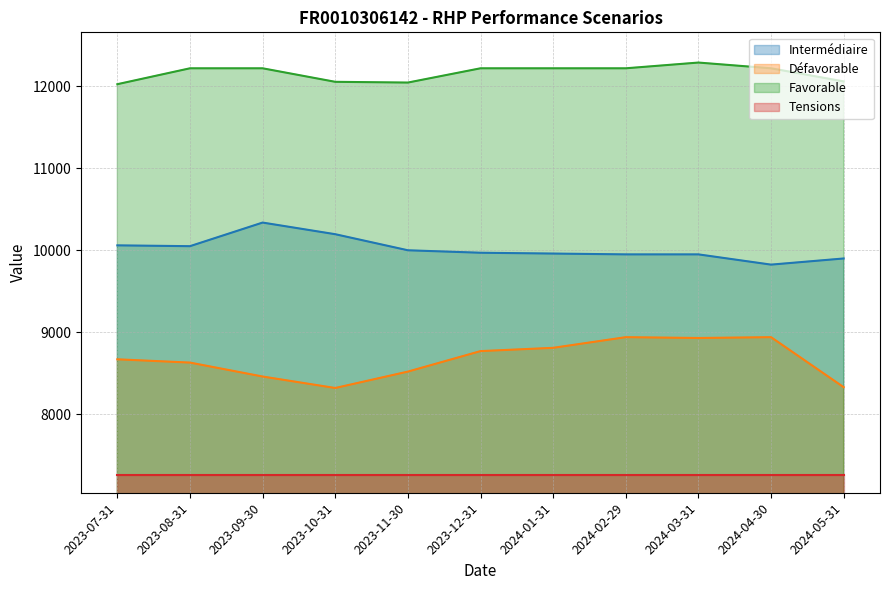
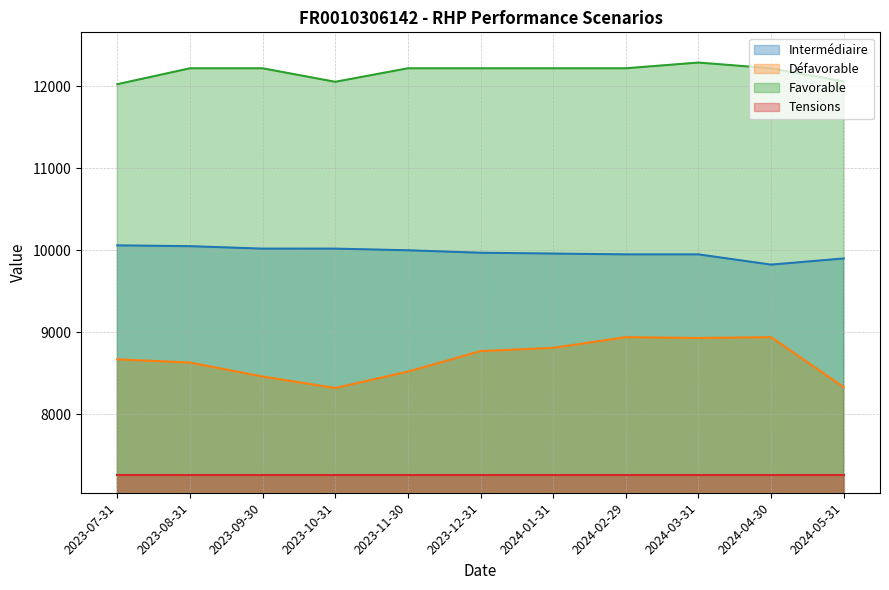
  {
    "Intermédiaire": {
      "2023-07-31": 10100,
      "2023-08-31": 10100,
-     "2023-09-30": 10300,
-     "2023-10-31": 10200,
+     "2023-09-30": 10000,
+     "2023-10-31": 10000,
      "2023-11-30": 10000,
      "2023-12-31": 10000,
      "2024-01-31": 10000,
      "2024-02-29": 10000,
      "2024-03-31": 10000,
      "2024-04-30": 9800,
      "2024-05-31": 9900
    },
    "Favorable": {
      "2023-07-31": 12000,
      "2023-08-31": 12200,
      "2023-09-30": 12200,
      "2023-10-31": 12100,
-     "2023-11-30": 12000,
+     "2023-11-30": 12200,
      "2023-12-31": 12200,
      "2024-01-31": 12200,
      "2024-02-29": 12200,
      "2024-03-31": 12300
    }
  }
